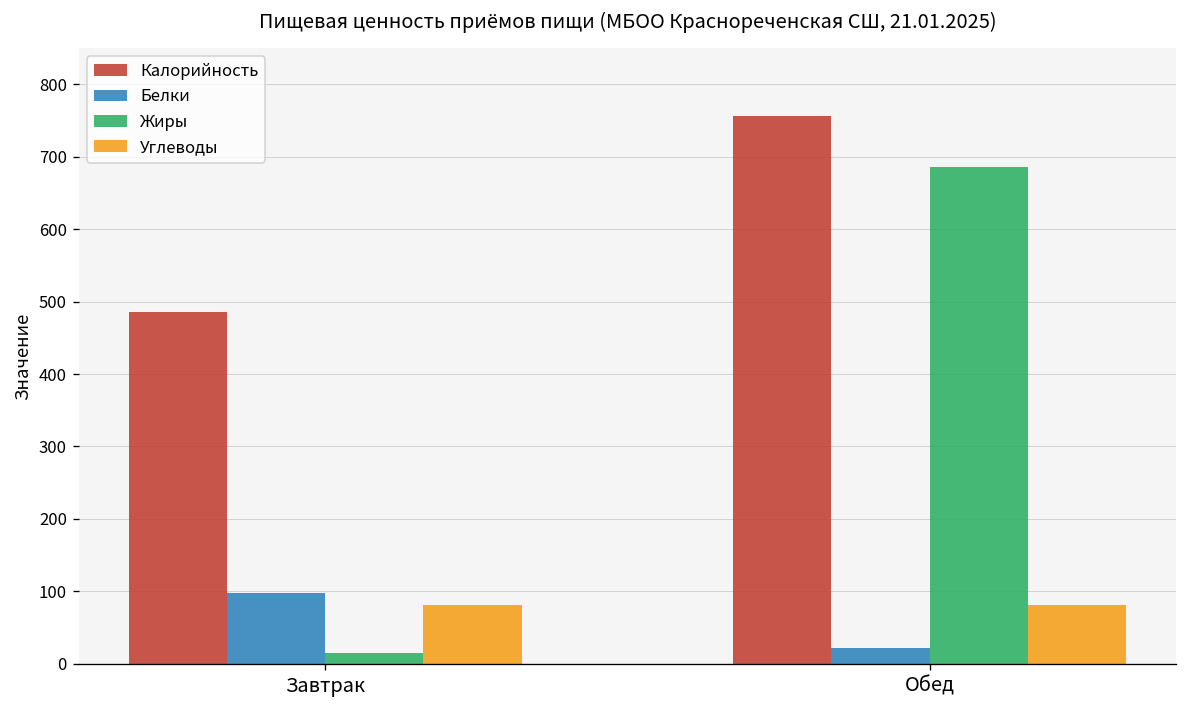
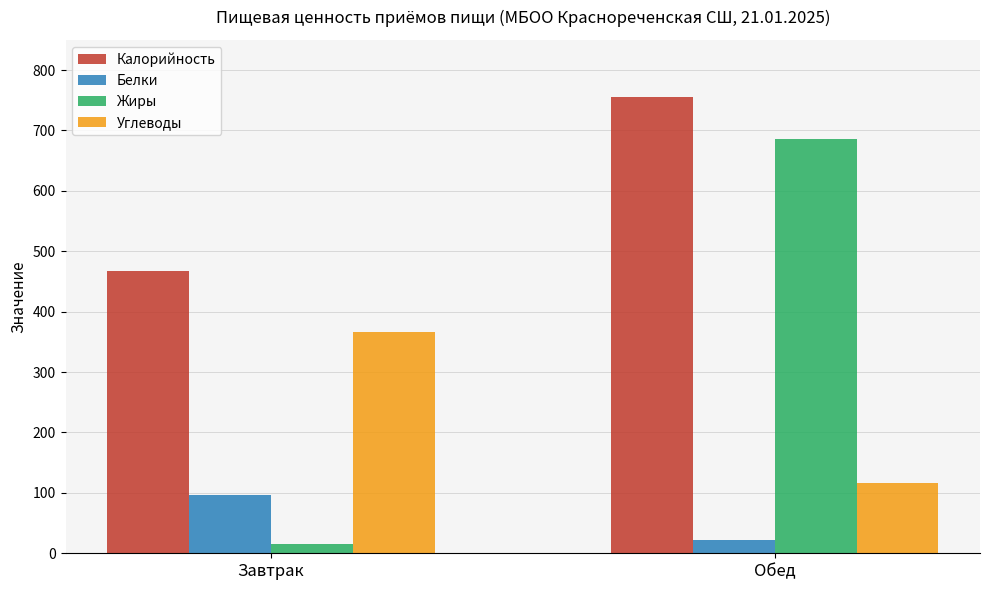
  {
    "Калорийность": {
-     "Завтрак": 490,
+     "Завтрак": 470,
      "Обед": 760
    },
    "Белки": {
      "Завтрак": 100,
      "Обед": 20
    },
    "Жиры": {
      "Завтрак": 20,
      "Обед": 690
    },
    "Углеводы": {
-     "Завтрак": 80,
-     "Обед": 80
+     "Завтрак": 370,
+     "Обед": 120
    }
  }
